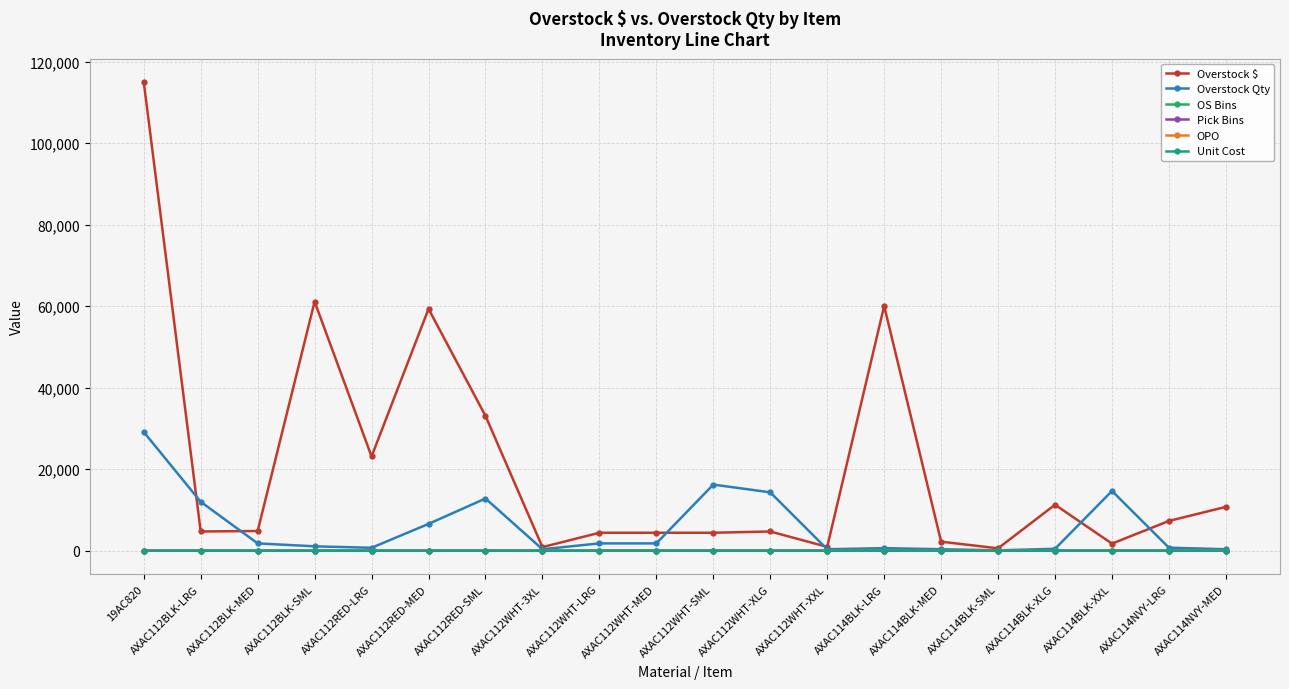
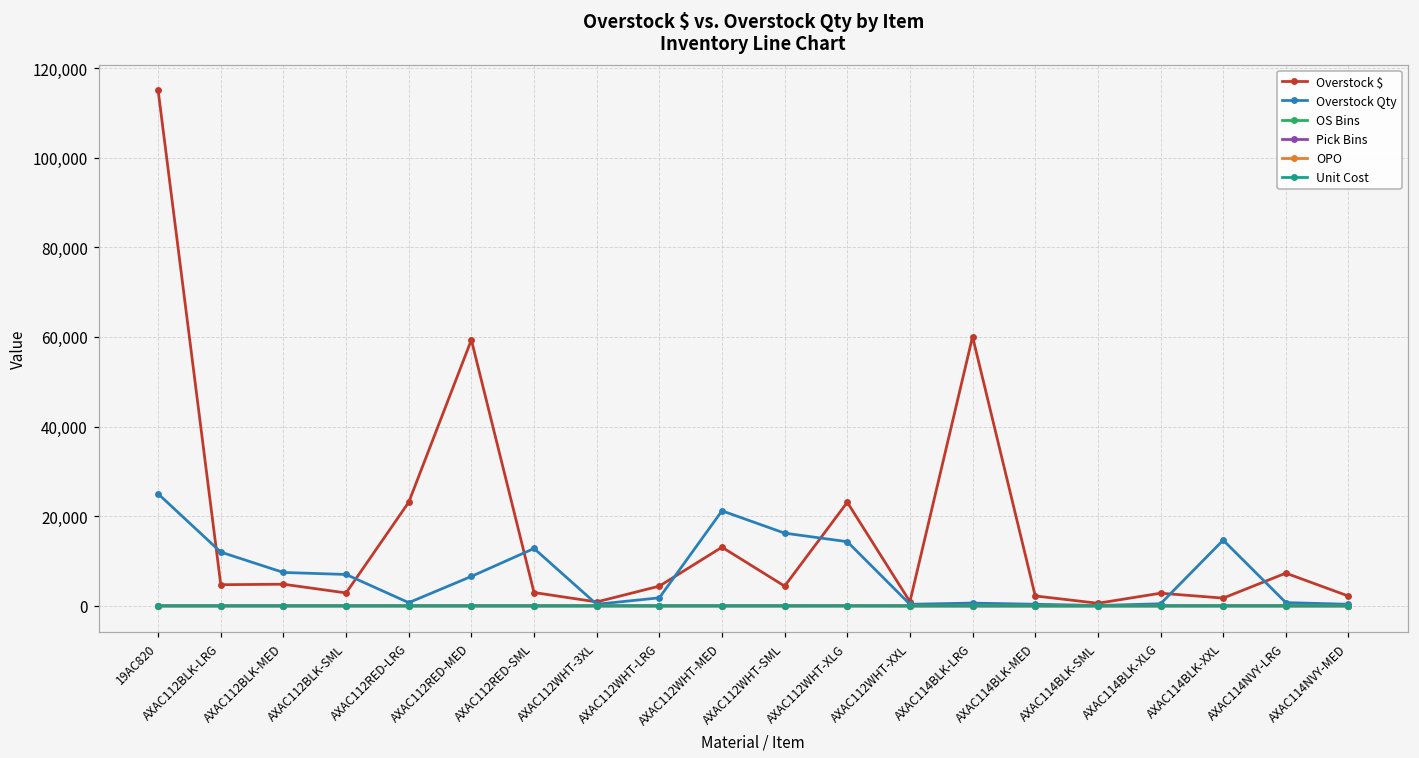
  {
    "Overstock $": {
      "19AC820": "115,000",
      "AXAC112BLK-LRG": "5,000",
      "AXAC112BLK-MED": "5,000",
-     "AXAC112BLK-SML": "61,000",
+     "AXAC112BLK-SML": "3,000",
      "AXAC112RED-LRG": "23,000",
      "AXAC112RED-MED": "59,000",
-     "AXAC112RED-SML": "33,000",
+     "AXAC112RED-SML": "3,000",
      "AXAC112WHT-LRG": "4,000",
-     "AXAC112WHT-MED": "4,000",
+     "AXAC112WHT-MED": "13,000",
      "AXAC112WHT-SML": "4,000",
-     "AXAC112WHT-XLG": "5,000",
+     "AXAC112WHT-XLG": "23,000",
      "AXAC114BLK-LRG": "60,000",
      "AXAC114BLK-MED": "2,000",
-     "AXAC114BLK-XLG": "11,000",
+     "AXAC114BLK-XLG": "3,000",
      "AXAC114BLK-XXL": "2,000",
      "AXAC114NVY-LRG": "7,000",
-     "AXAC114NVY-MED": "11,000"
+     "AXAC114NVY-MED": "2,000"
    },
    "Overstock Qty": {
-     "19AC820": "29,000",
+     "19AC820": "25,000",
      "AXAC112BLK-LRG": "12,000",
-     "AXAC112BLK-MED": "2,000",
-     "AXAC112BLK-SML": "1,000",
+     "AXAC112BLK-MED": "7,000",
+     "AXAC112BLK-SML": "7,000",
      "AXAC112RED-LRG": "1,000",
      "AXAC112RED-MED": "7,000",
      "AXAC112RED-SML": "13,000",
      "AXAC112WHT-LRG": "2,000",
-     "AXAC112WHT-MED": "2,000",
+     "AXAC112WHT-MED": "21,000",
      "AXAC112WHT-SML": "16,000",
      "AXAC112WHT-XLG": "14,000",
      "AXAC114BLK-XXL": "15,000",
      "AXAC114NVY-LRG": "1,000"
    },
    "Unit Cost": {
      "19AC820": "0",
      "AXAC112BLK-LRG": "0",
      "AXAC112BLK-MED": "0",
      "AXAC112BLK-SML": "0",
      "AXAC112RED-LRG": "0",
      "AXAC112RED-MED": "0",
      "AXAC112RED-SML": "0",
      "AXAC112WHT-LRG": "0",
      "AXAC112WHT-MED": "0",
      "AXAC112WHT-SML": "0",
      "AXAC112WHT-XLG": "0",
      "AXAC114BLK-XXL": "0",
      "AXAC114NVY-LRG": "0"
    }
  }
